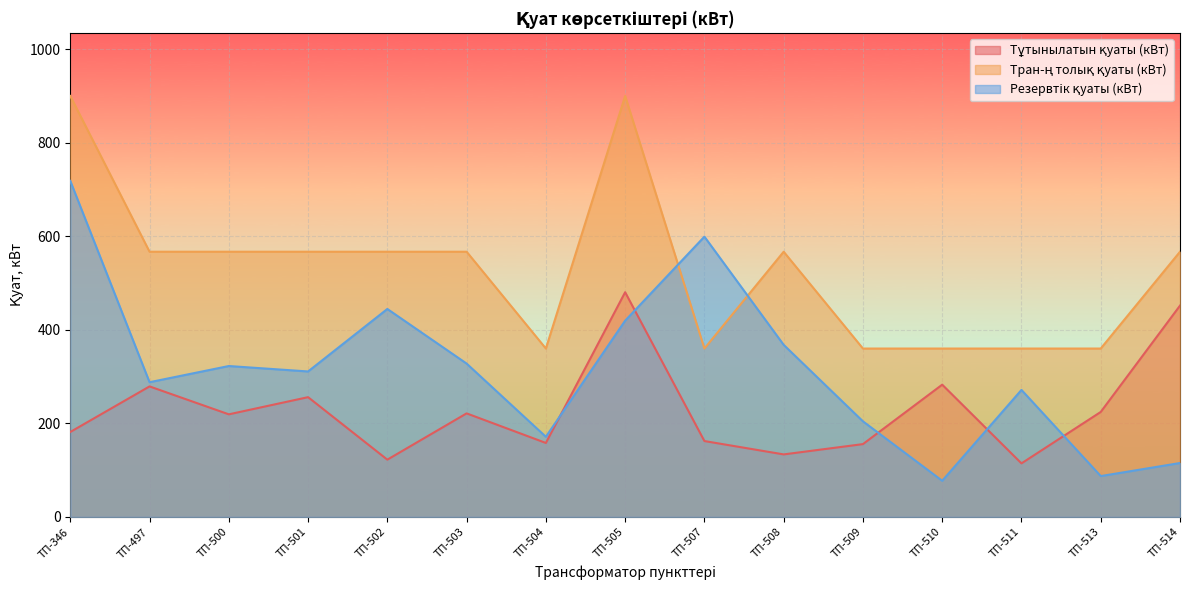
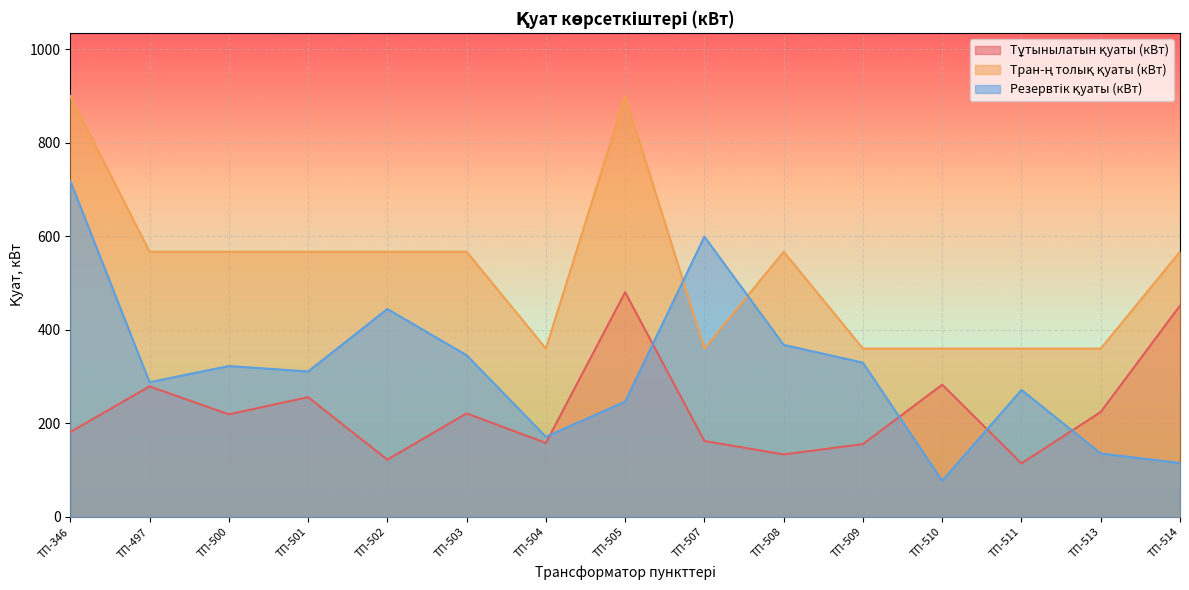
  {
    "Резервтік қуаты (кВт)": {
      "ТП-346": 720,
      "ТП-497": 290,
      "ТП-500": 320,
      "ТП-501": 310,
      "ТП-502": 440,
-     "ТП-503": 330,
+     "ТП-503": 350,
      "ТП-504": 170,
-     "ТП-505": 420,
+     "ТП-505": 250,
      "ТП-507": 600,
      "ТП-508": 370,
-     "ТП-509": 200,
+     "ТП-509": 330,
      "ТП-510": 80,
      "ТП-511": 270,
-     "ТП-513": 90,
+     "ТП-513": 140,
      "ТП-514": 120
    }
  }
